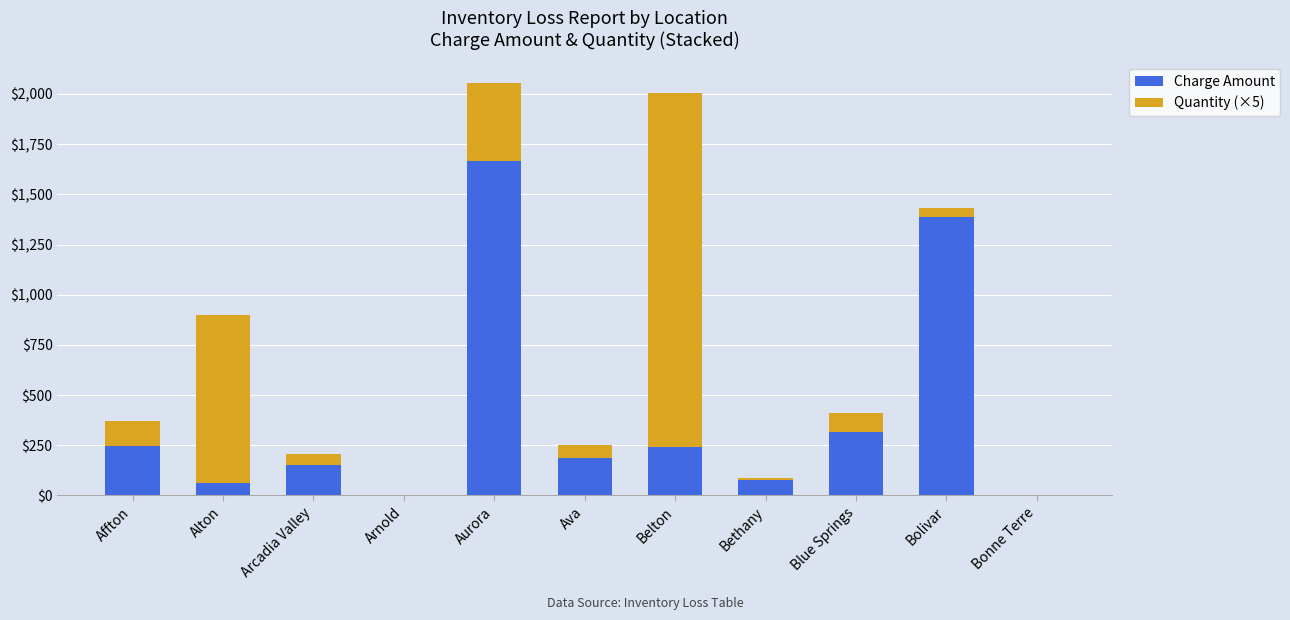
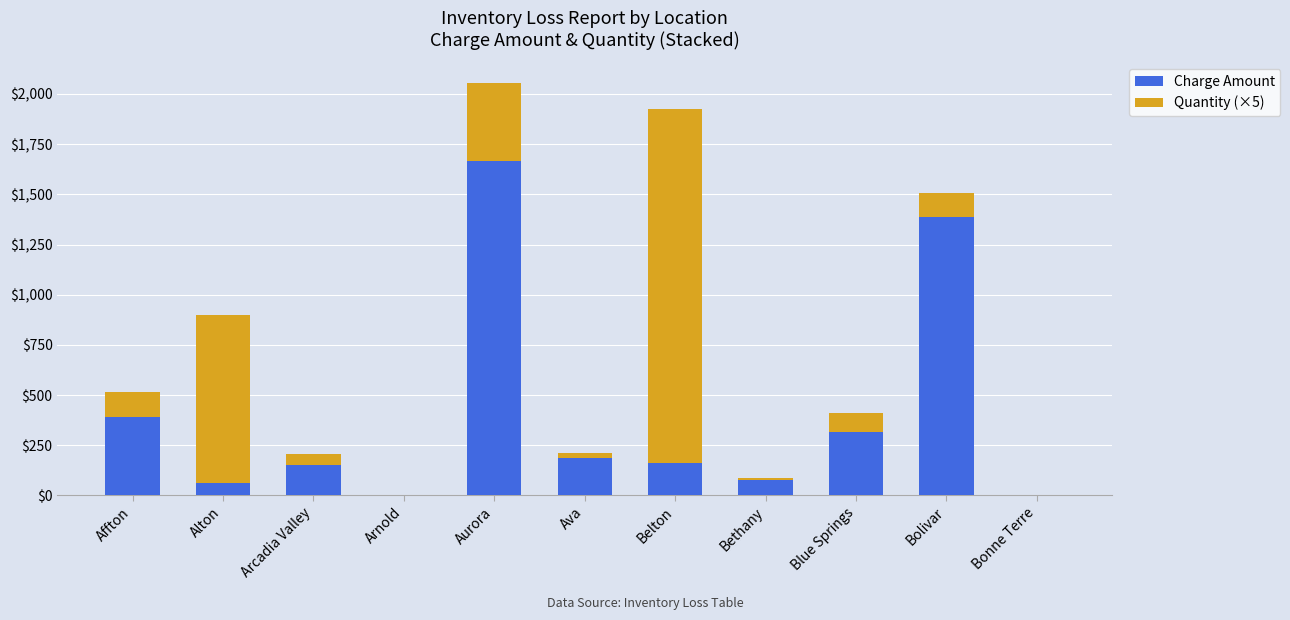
  {
    "Charge Amount": {
-     "Affton": "$240",
+     "Affton": "$390",
      "Alton": "$60",
      "Arcadia Valley": "$150",
      "Arnold": "$0",
      "Aurora": "$1,660",
      "Ava": "$190",
-     "Belton": "$240",
+     "Belton": "$160",
      "Bethany": "$80",
      "Blue Springs": "$320",
      "Bolivar": "$1,390",
      "Bonne Terre": "$0"
    },
    "Quantity (×5)": {
      "Affton": "$120",
      "Alton": "$840",
      "Arcadia Valley": "$50",
      "Arnold": "$0",
      "Aurora": "$390",
-     "Ava": "$60",
+     "Ava": "$30",
      "Belton": "$1,770",
      "Blue Springs": "$90",
-     "Bolivar": "$40",
+     "Bolivar": "$120",
      "Bonne Terre": "$0"
    }
  }
